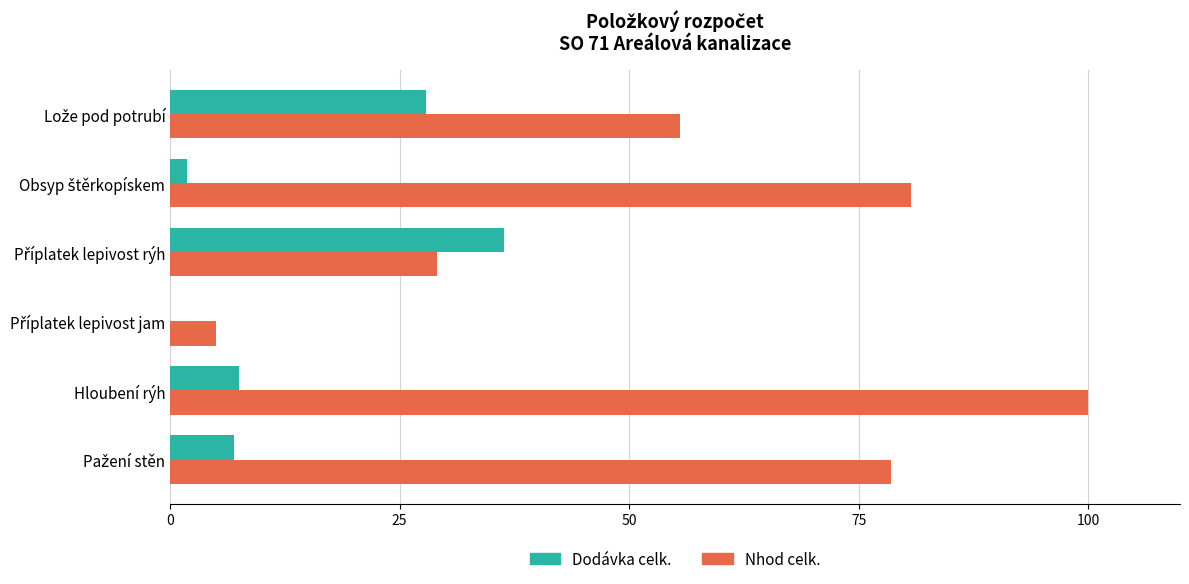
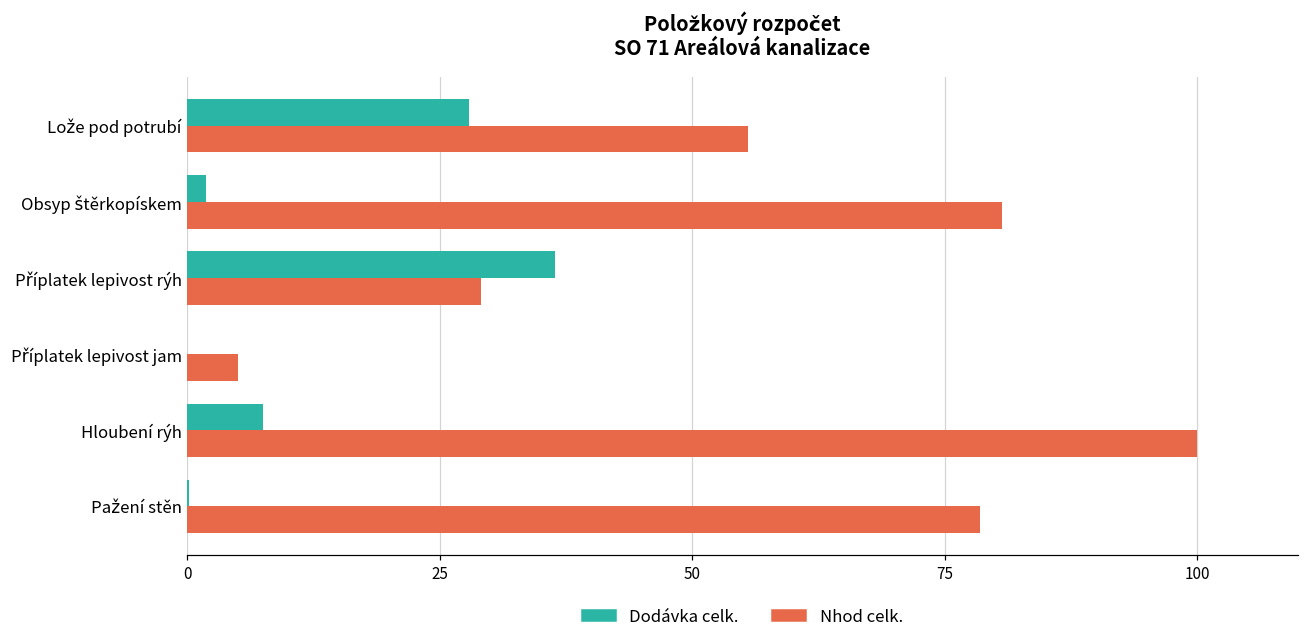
  {
    "Dodávka celk.": {
      "Lože pod potrubí": 28,
      "Obsyp štěrkopískem": 2,
      "Příplatek lepivost rýh": 36,
      "Hloubení rýh": 7,
-     "Pažení stěn": 7
+     "Pažení stěn": 0
    },
    "Nhod celk.": {
      "Lože pod potrubí": 55,
      "Obsyp štěrkopískem": 81,
      "Příplatek lepivost rýh": 29,
      "Příplatek lepivost jam": 5,
      "Hloubení rýh": 100,
      "Pažení stěn": 79
    }
  }
